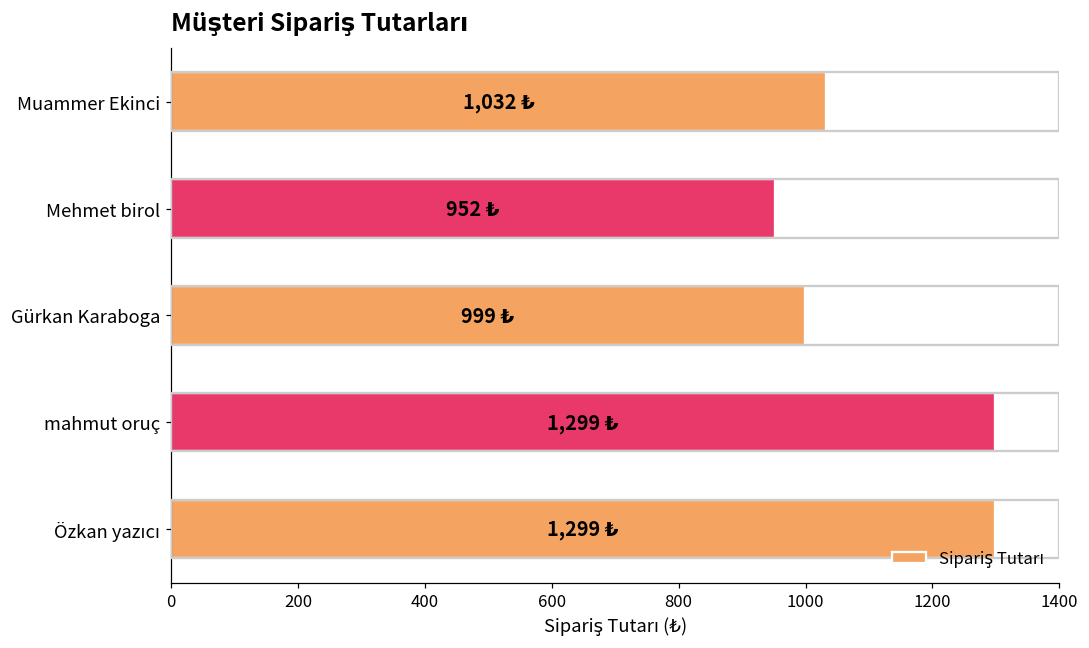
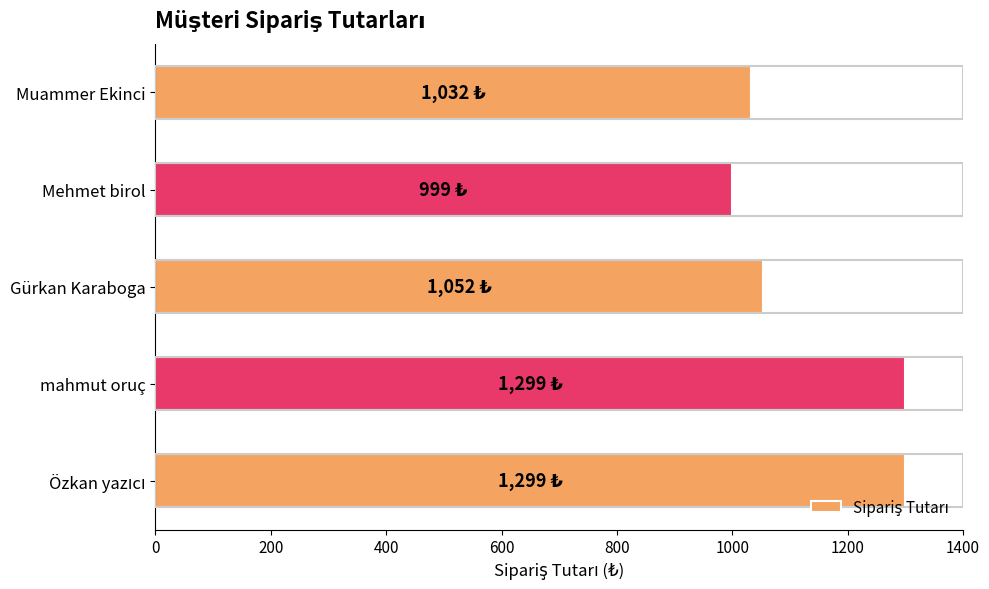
  {
    "Muammer Ekinci": "1,032",
-   "Mehmet birol": "952",
-   "Gürkan Karaboga": "999",
+   "Mehmet birol": "999",
+   "Gürkan Karaboga": "1,052",
    "mahmut oruç": "1,299",
    "Özkan yazıcı": "1,299"
  }
